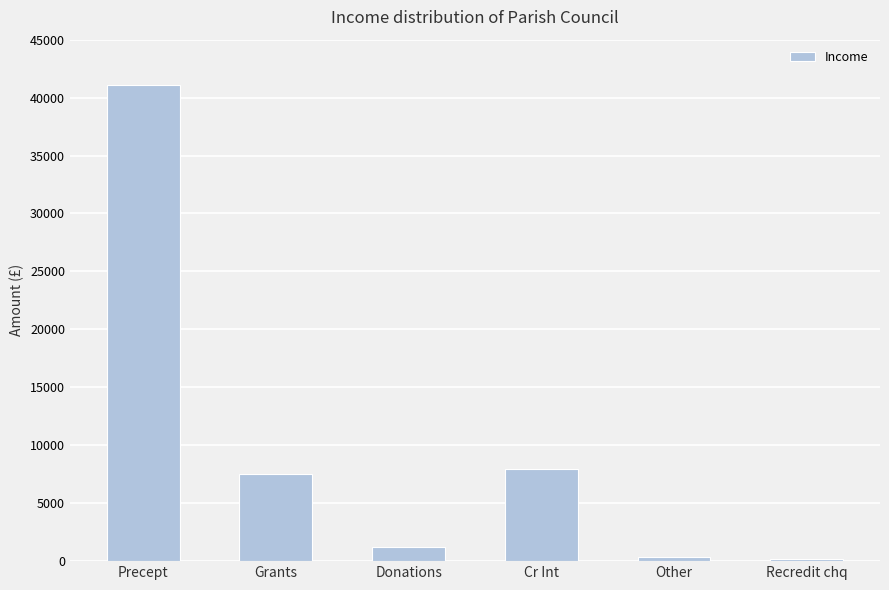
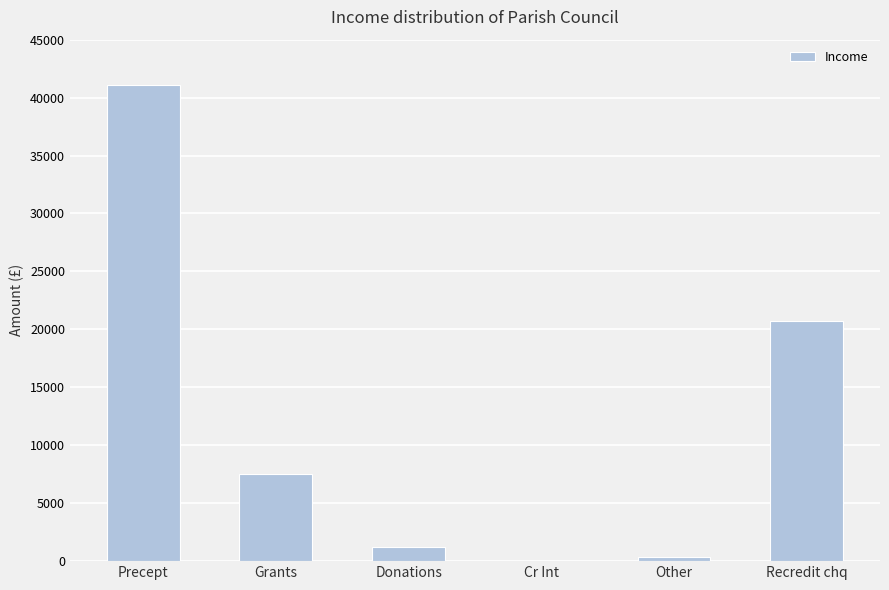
  {
    "Precept": 41100,
    "Grants": 7500,
    "Donations": 1200,
-   "Cr Int": 8000,
+   "Cr Int": 0,
    "Other": 300,
-   "Recredit chq": 200
+   "Recredit chq": 20800
  }
